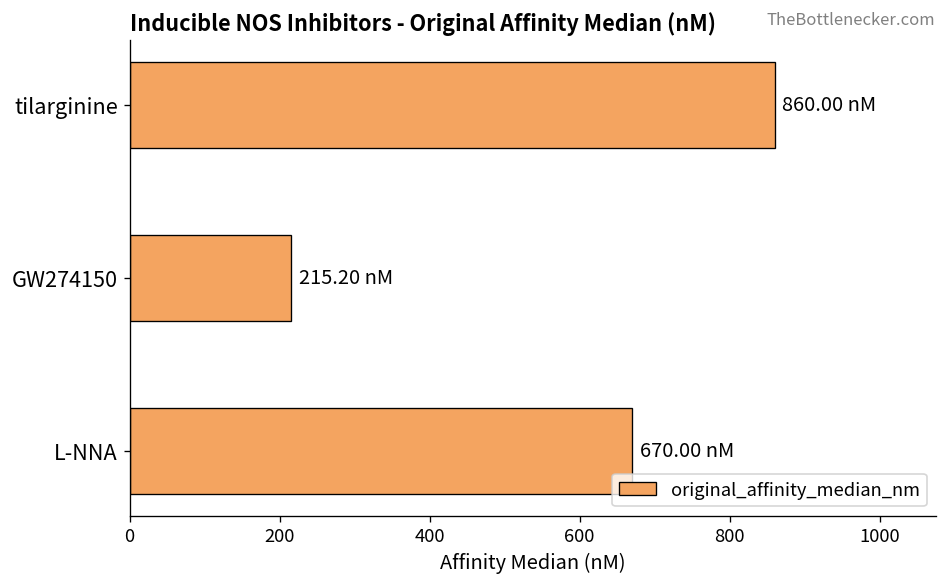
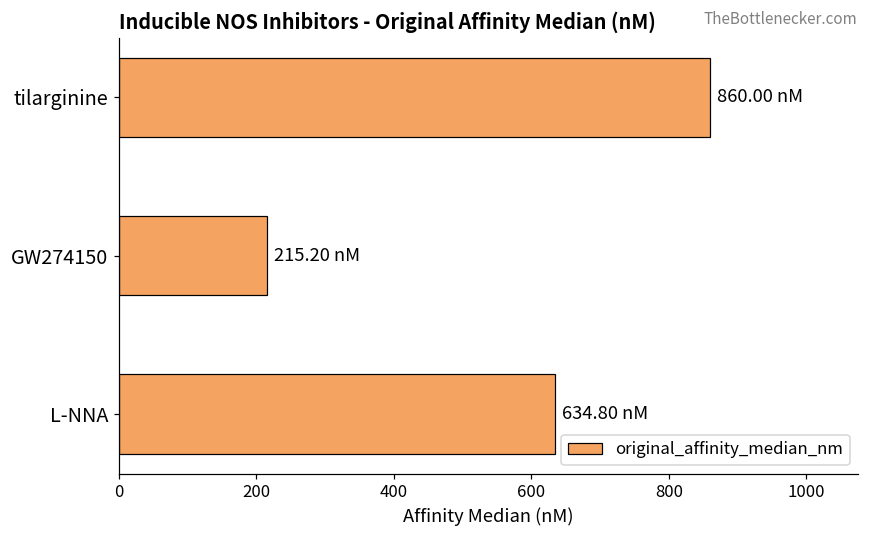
  {
    "tilarginine": 860.00,
    "GW274150": 215.20,
-   "L-NNA": 670.00
+   "L-NNA": 634.80
  }
